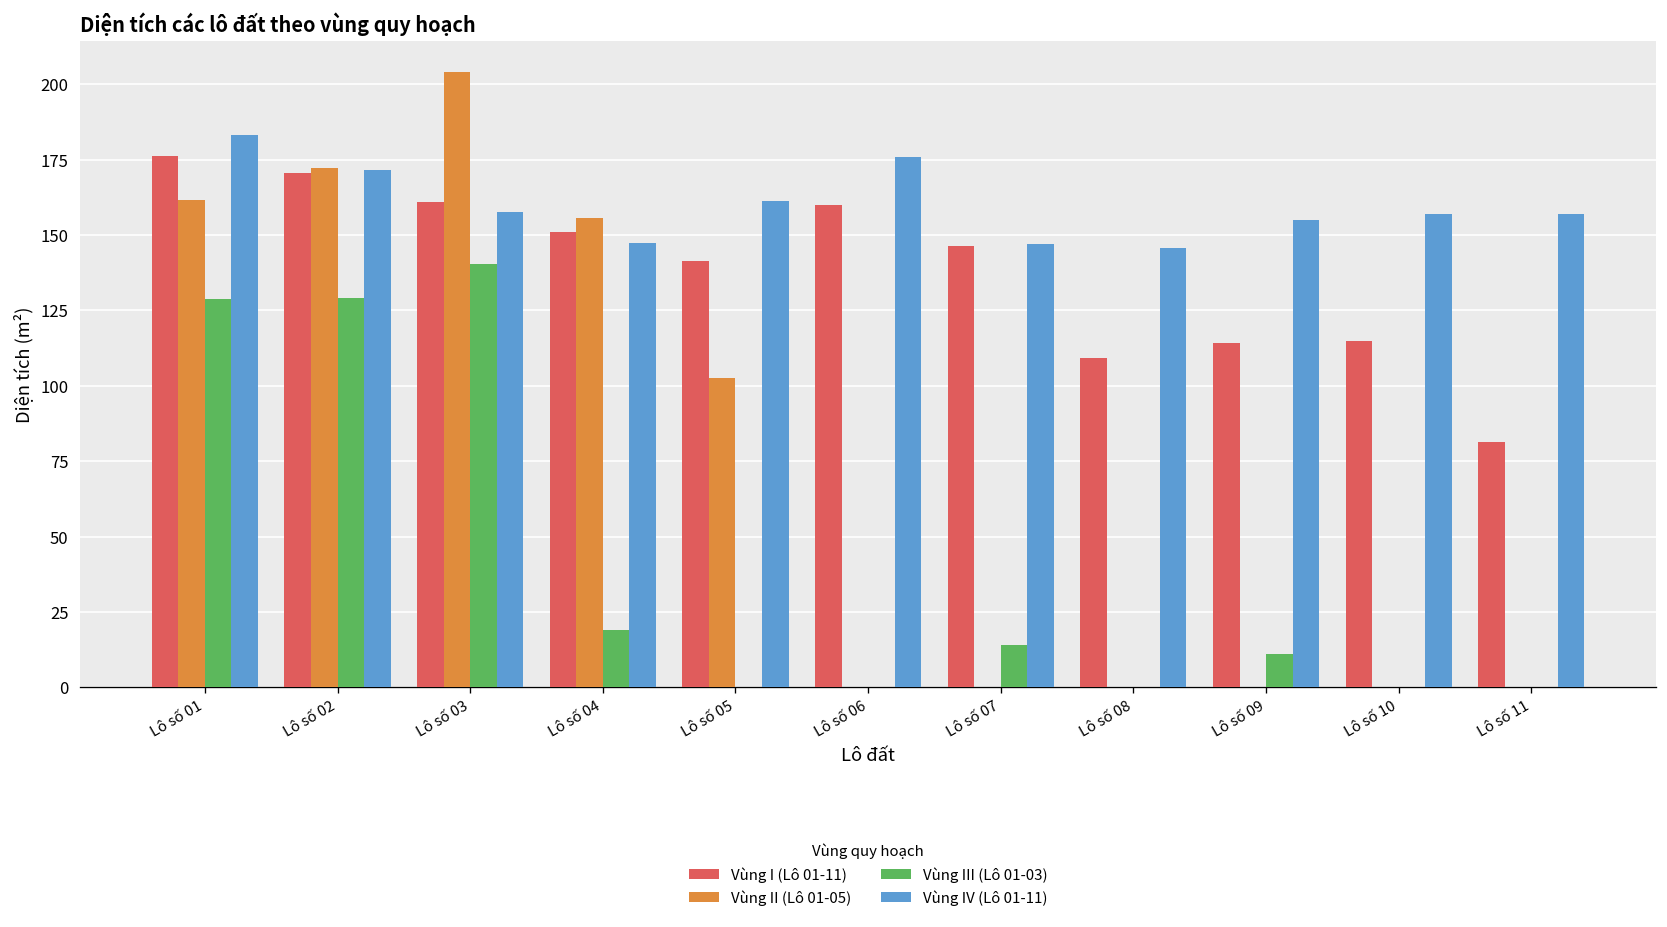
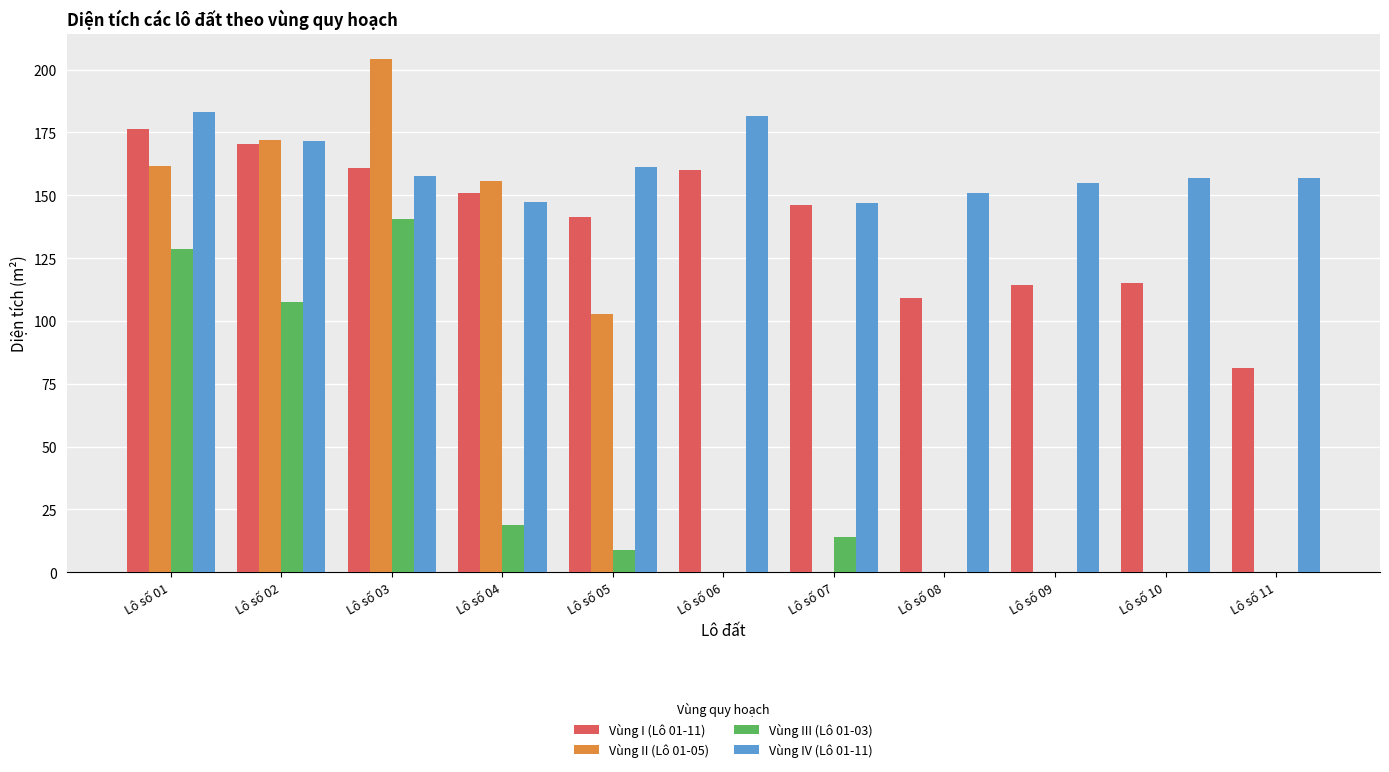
  {
    "Vùng III (Lô 01-03)": {
      "Lô số 01": 129,
-     "Lô số 02": 129,
+     "Lô số 02": 107,
      "Lô số 03": 141,
      "Lô số 04": 19,
-     "Lô số 05": 0,
+     "Lô số 05": 9,
      "Lô số 06": 0,
      "Lô số 07": 14,
      "Lô số 08": 0,
-     "Lô số 09": 11,
+     "Lô số 09": 0,
      "Lô số 10": 0,
      "Lô số 11": 0
    },
    "Vùng IV (Lô 01-11)": {
      "Lô số 01": 183,
      "Lô số 02": 172,
      "Lô số 03": 158,
      "Lô số 04": 147,
      "Lô số 05": 161,
-     "Lô số 06": 176,
+     "Lô số 06": 182,
      "Lô số 07": 147,
-     "Lô số 08": 146,
+     "Lô số 08": 151,
      "Lô số 09": 155,
      "Lô số 10": 157,
      "Lô số 11": 157
    }
  }
